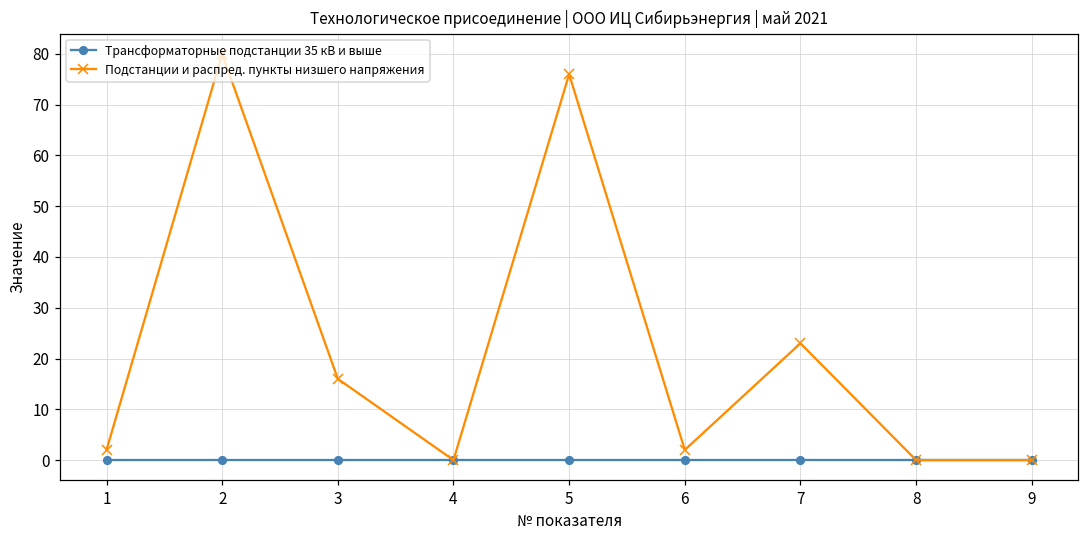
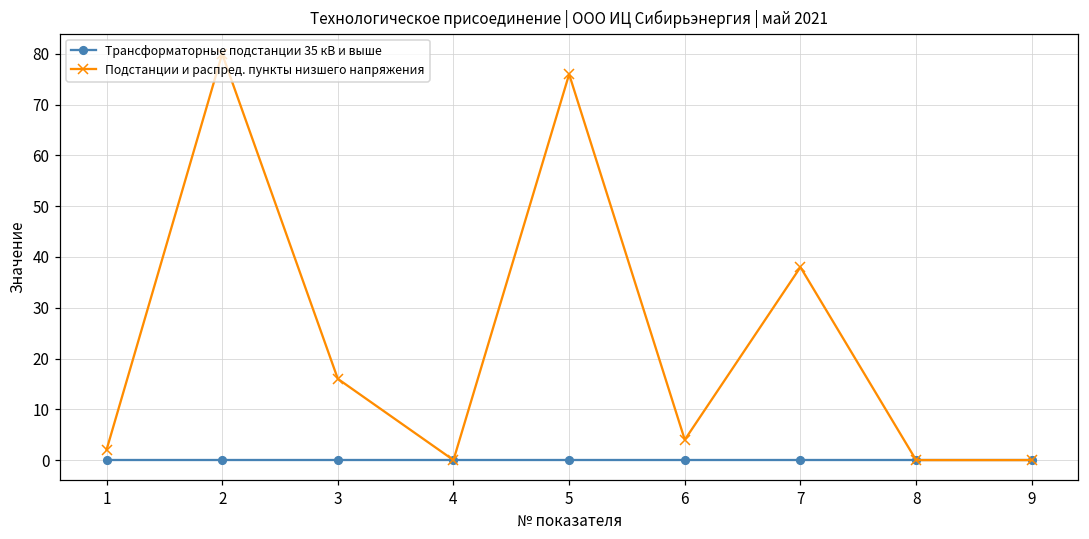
  {
    "Трансформаторные подстанции 35 кВ и выше": {
      "1": 0,
      "2": 0,
      "3": 0,
      "5": 0,
      "6": 0,
      "7": 0
    },
    "Подстанции и распред. пункты низшего напряжения": {
      "1": 2,
      "3": 16,
      "5": 76,
-     "6": 2,
-     "7": 23
+     "6": 4,
+     "7": 38
    }
  }
